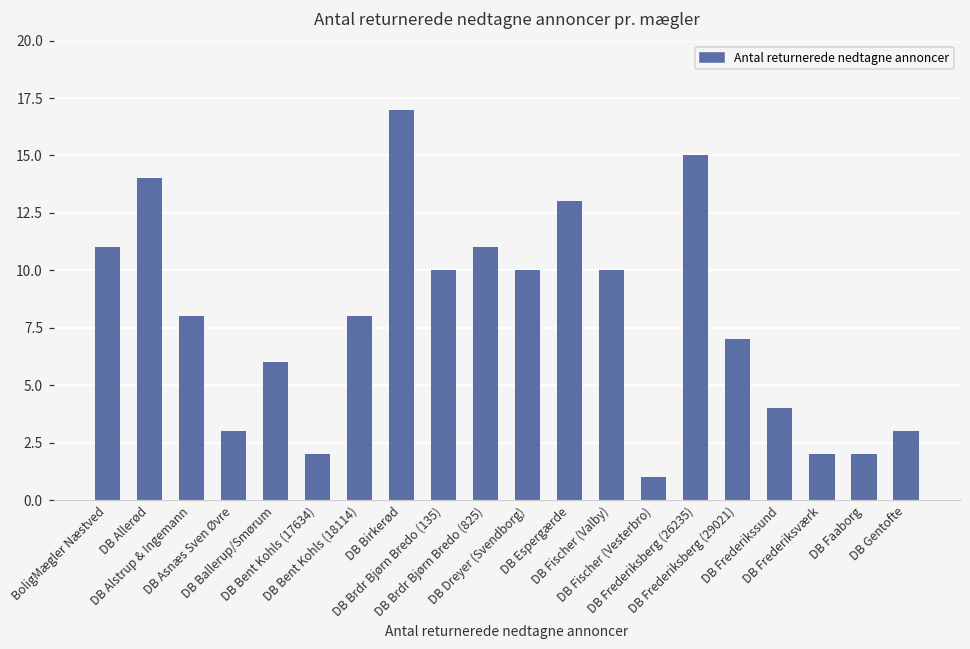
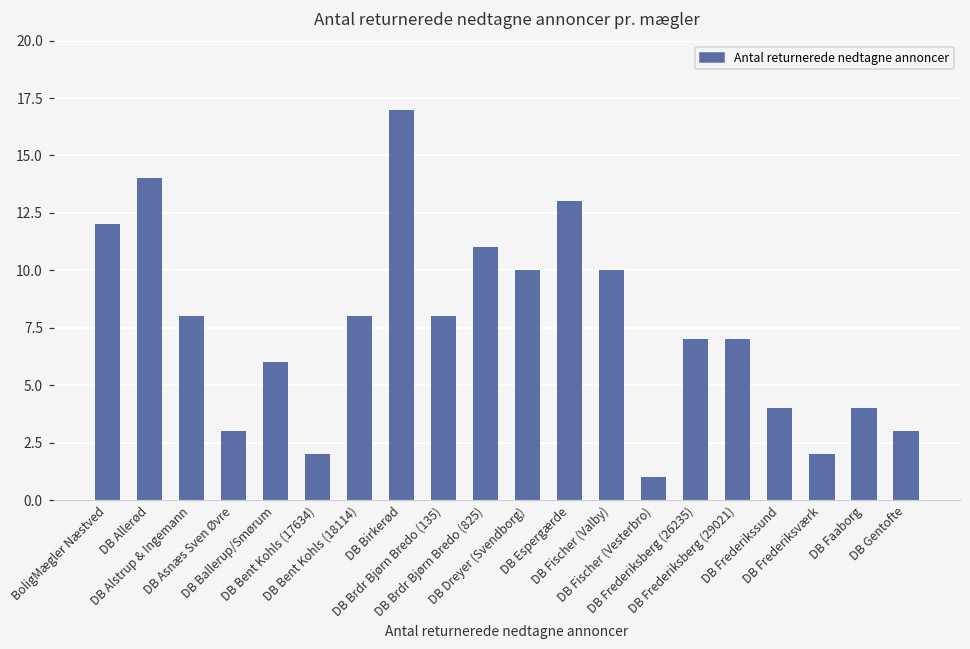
  {
-   "BoligMægler Næstved": 11,
+   "BoligMægler Næstved": 12,
    "DB Allerød": 14,
    "DB Alstrup & Ingemann": 8,
    "DB Asnæs Sven Øvre": 3,
    "DB Ballerup/Smørum": 6,
    "DB Bent Kohls (17634)": 2,
    "DB Bent Kohls (18114)": 8,
    "DB Birkerød": 17,
-   "DB Brdr Bjørn Bredo (135)": 10,
+   "DB Brdr Bjørn Bredo (135)": 8,
    "DB Brdr Bjørn Bredo (825)": 11,
    "DB Dreyer (Svendborg)": 10,
    "DB Espergærde": 13,
    "DB Fischer (Valby)": 10,
    "DB Fischer (Vesterbro)": 1,
-   "DB Frederiksberg (26235)": 15,
+   "DB Frederiksberg (26235)": 7,
    "DB Frederiksberg (29021)": 7,
    "DB Frederikssund": 4,
    "DB Frederiksværk": 2,
-   "DB Faaborg": 2,
+   "DB Faaborg": 4,
    "DB Gentofte": 3
  }
